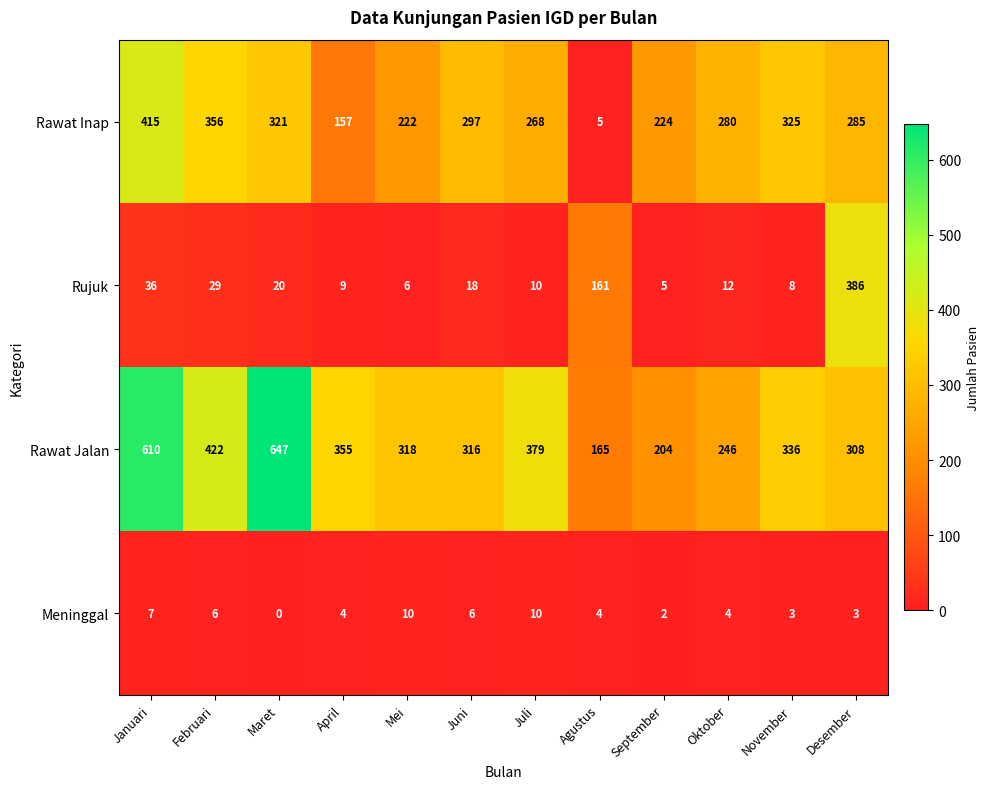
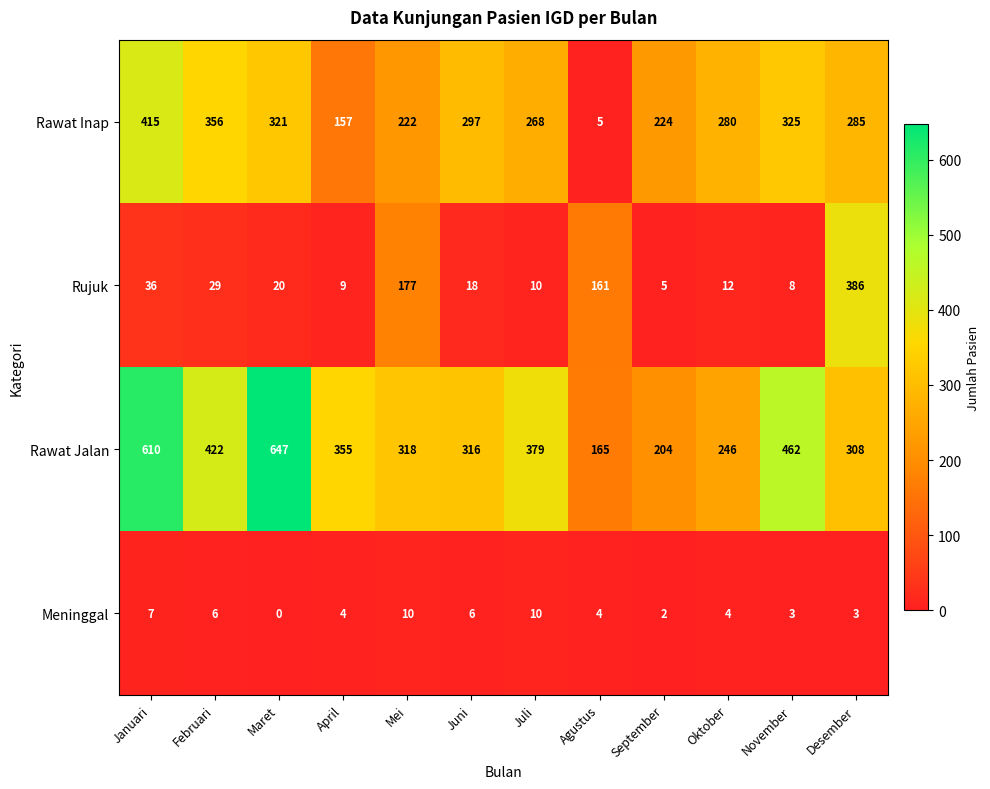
  {
    "Rawat Inap": {
      "Januari": 415,
      "Februari": 356,
      "Maret": 321,
      "April": 157,
      "Mei": 222,
      "Juni": 297,
      "Juli": 268,
      "Agustus": 5,
      "September": 224,
      "Oktober": 280,
      "November": 325,
      "Desember": 285
    },
    "Rujuk": {
      "Januari": 36,
      "Februari": 29,
      "Maret": 20,
      "April": 9,
-     "Mei": 6,
+     "Mei": 177,
      "Juni": 18,
      "Juli": 10,
      "Agustus": 161,
      "September": 5,
      "Oktober": 12,
      "November": 8,
      "Desember": 386
    },
    "Rawat Jalan": {
      "Januari": 610,
      "Februari": 422,
      "Maret": 647,
      "April": 355,
      "Mei": 318,
      "Juni": 316,
      "Juli": 379,
      "Agustus": 165,
      "September": 204,
      "Oktober": 246,
-     "November": 336,
+     "November": 462,
      "Desember": 308
    },
    "Meninggal": {
      "Januari": 7,
      "Februari": 6,
      "Maret": 0,
      "April": 4,
      "Mei": 10,
      "Juni": 6,
      "Juli": 10,
      "Agustus": 4,
      "September": 2,
      "Oktober": 4,
      "November": 3,
      "Desember": 3
    }
  }
